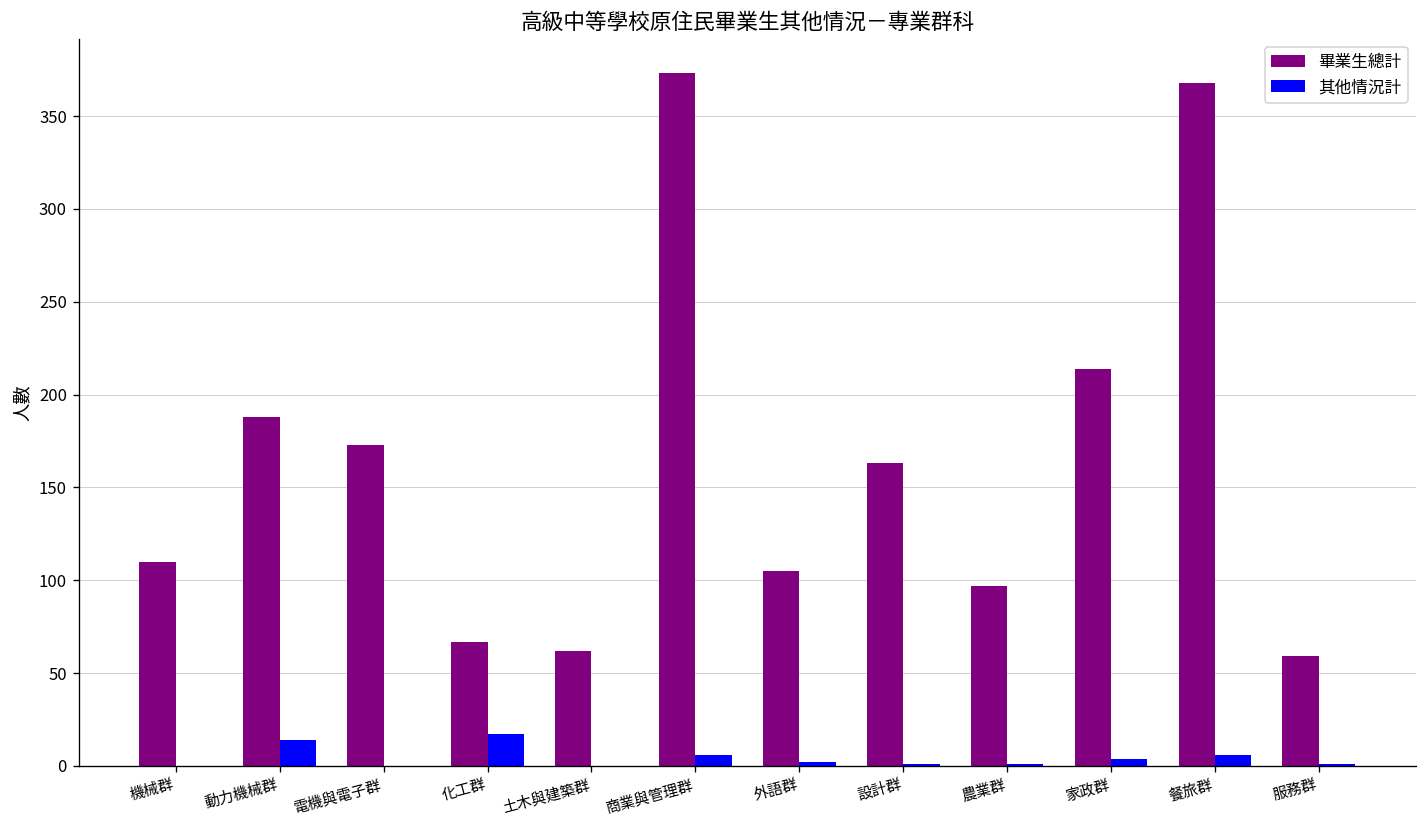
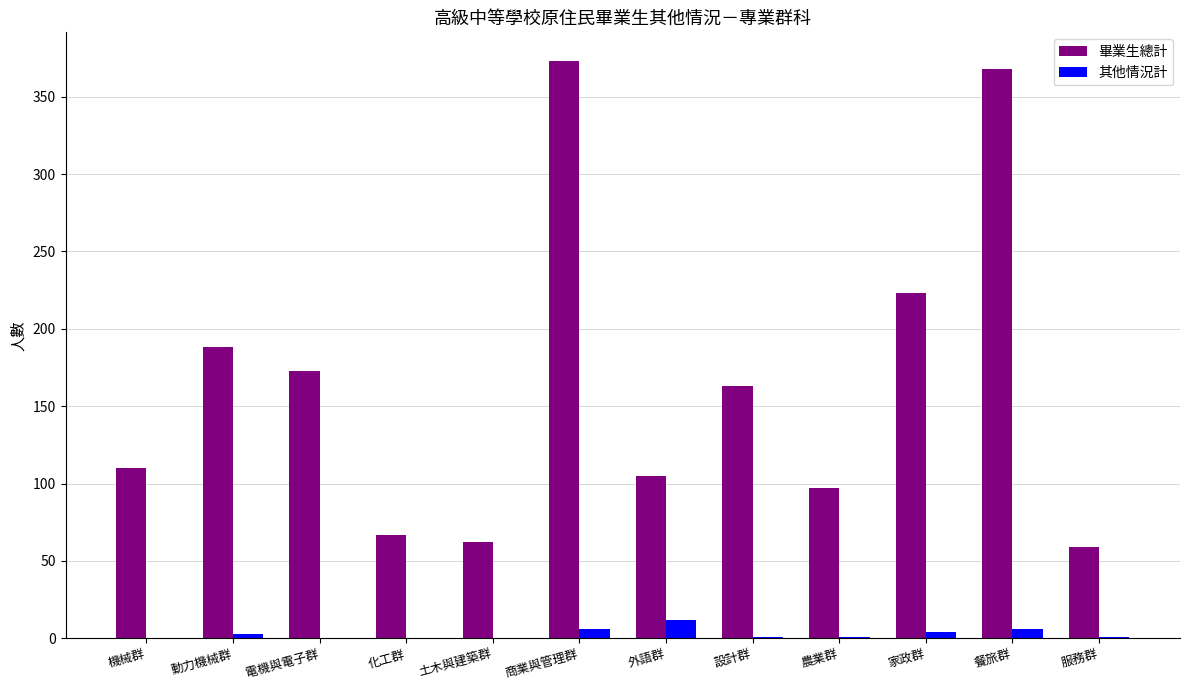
  {
    "畢業生總計": {
      "機械群": 110,
      "動力機械群": 188,
      "電機與電子群": 173,
      "化工群": 67,
      "土木與建築群": 62,
      "商業與管理群": 373,
      "外語群": 105,
      "設計群": 163,
      "農業群": 97,
-     "家政群": 214,
+     "家政群": 223,
      "餐旅群": 368,
      "服務群": 59
    },
    "其他情況計": {
      "機械群": 0,
-     "動力機械群": 14,
+     "動力機械群": 3,
      "電機與電子群": 0,
-     "化工群": 17,
+     "化工群": 0,
      "土木與建築群": 0,
      "商業與管理群": 6,
-     "外語群": 2,
+     "外語群": 12,
      "家政群": 4,
      "餐旅群": 6
    }
  }
